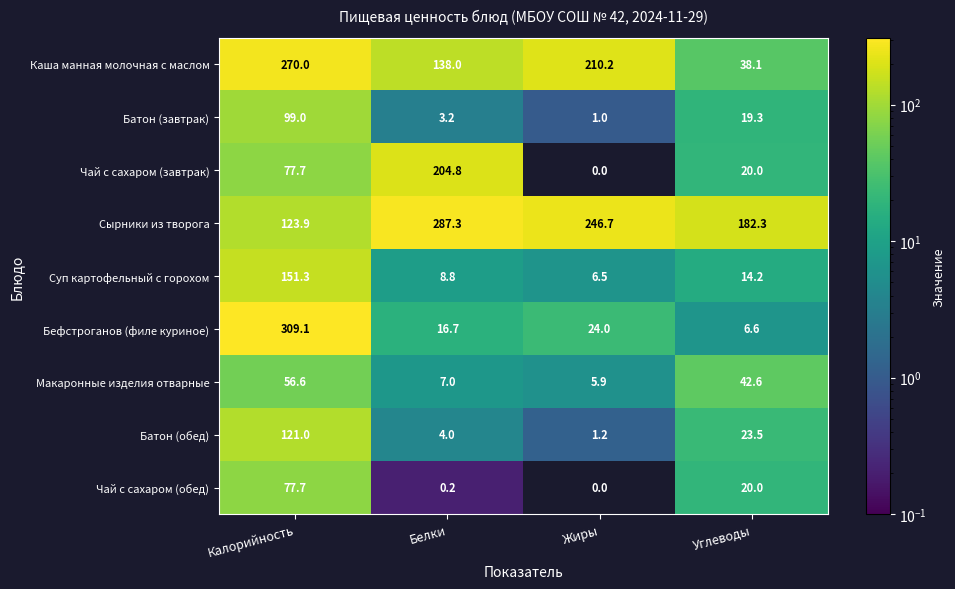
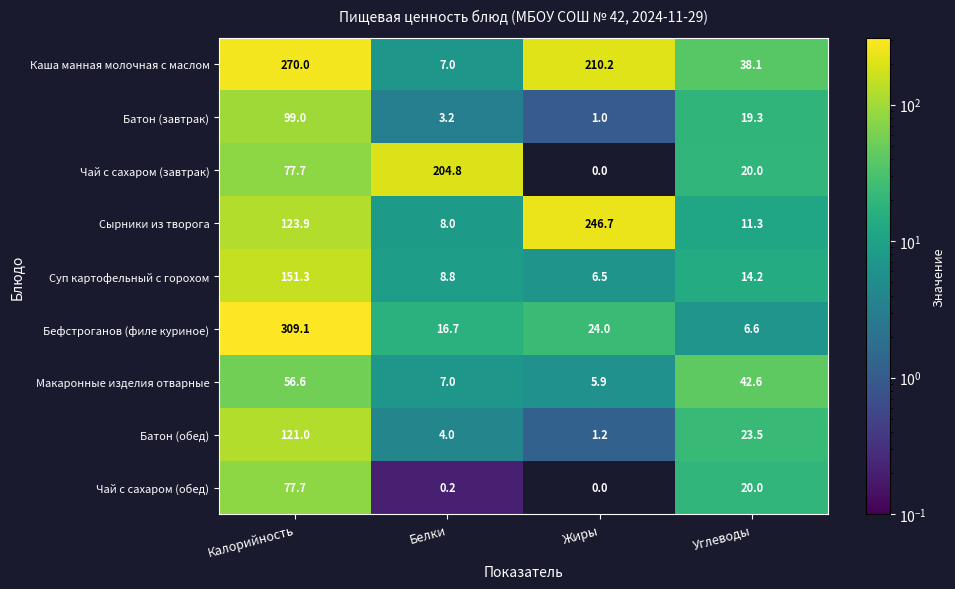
  {
    "Каша манная молочная с маслом": {
      "Калорийность": 270.0,
-     "Белки": 138.0,
+     "Белки": 7.0,
      "Жиры": 210.2,
      "Углеводы": 38.1
    },
    "Батон (завтрак)": {
      "Калорийность": 99.0,
      "Белки": 3.2,
      "Жиры": 1.0,
      "Углеводы": 19.3
    },
    "Чай с сахаром (завтрак)": {
      "Калорийность": 77.7,
      "Белки": 204.8,
      "Жиры": 0.0,
      "Углеводы": 20.0
    },
    "Сырники из творога": {
      "Калорийность": 123.9,
-     "Белки": 287.3,
+     "Белки": 8.0,
      "Жиры": 246.7,
-     "Углеводы": 182.3
+     "Углеводы": 11.3
    },
    "Суп картофельный с горохом": {
      "Калорийность": 151.3,
      "Белки": 8.8,
      "Жиры": 6.5,
      "Углеводы": 14.2
    },
    "Бефстроганов (филе куриное)": {
      "Калорийность": 309.1,
      "Белки": 16.7,
      "Жиры": 24.0,
      "Углеводы": 6.6
    },
    "Макаронные изделия отварные": {
      "Калорийность": 56.6,
      "Белки": 7.0,
      "Жиры": 5.9,
      "Углеводы": 42.6
    },
    "Батон (обед)": {
      "Калорийность": 121.0,
      "Белки": 4.0,
      "Жиры": 1.2,
      "Углеводы": 23.5
    },
    "Чай с сахаром (обед)": {
      "Калорийность": 77.7,
      "Белки": 0.2,
      "Жиры": 0.0,
      "Углеводы": 20.0
    }
  }
